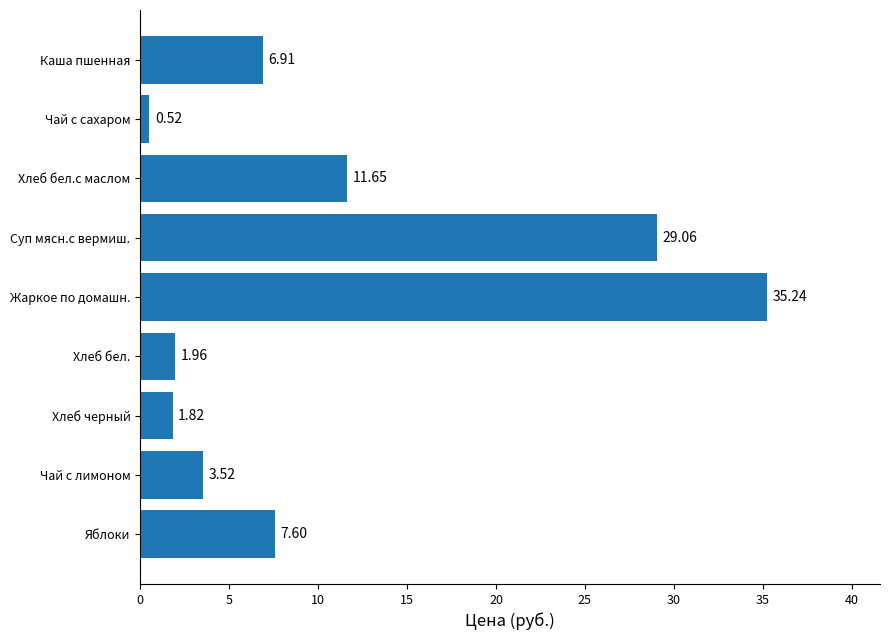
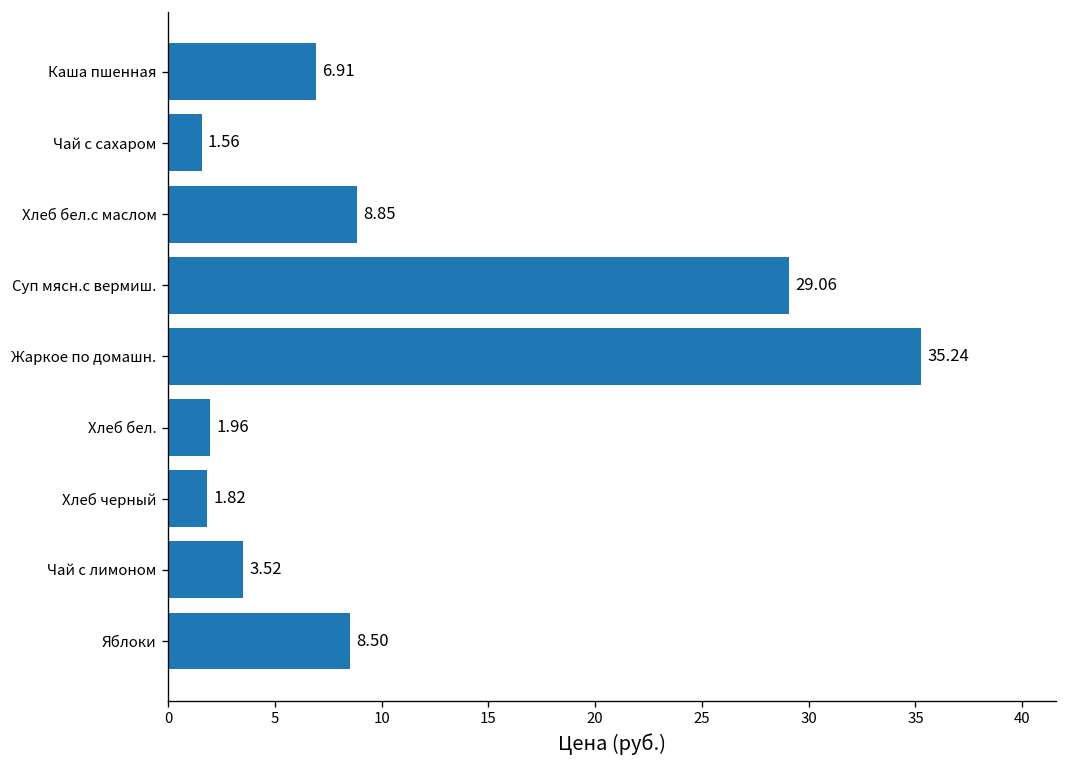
  {
    "Каша пшенная": 6.91,
-   "Чай с сахаром": 0.52,
-   "Хлеб бел.с маслом": 11.65,
+   "Чай с сахаром": 1.56,
+   "Хлеб бел.с маслом": 8.85,
    "Суп мясн.с вермиш.": 29.06,
    "Жаркое по домашн.": 35.24,
    "Хлеб бел.": 1.96,
    "Хлеб черный": 1.82,
    "Чай с лимоном": 3.52,
-   "Яблоки": 7.60
+   "Яблоки": 8.50
  }
